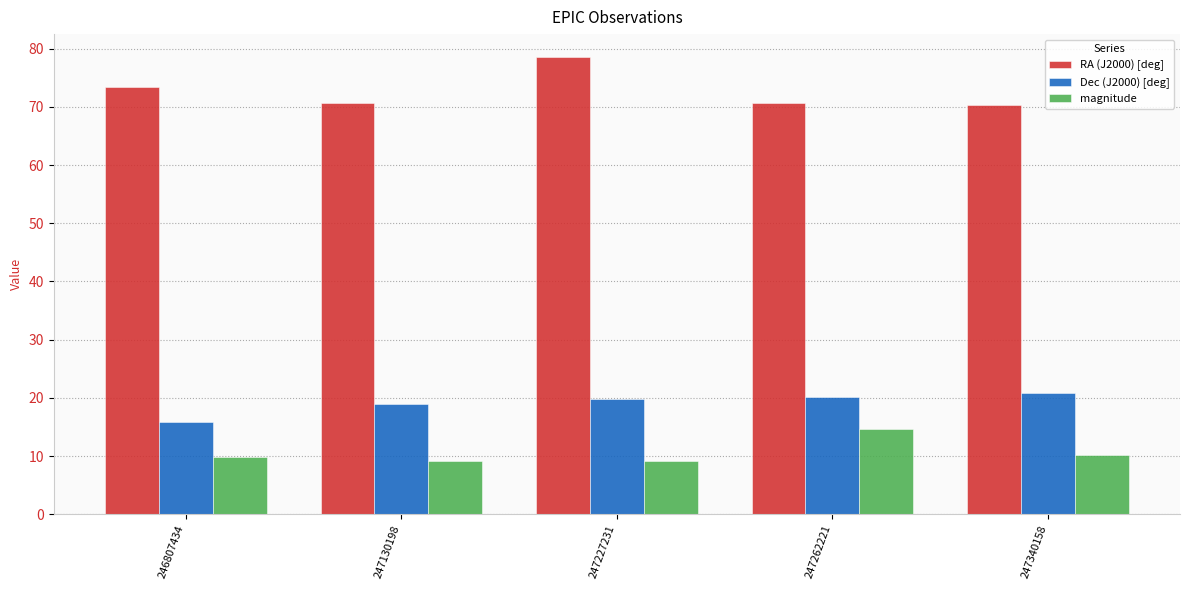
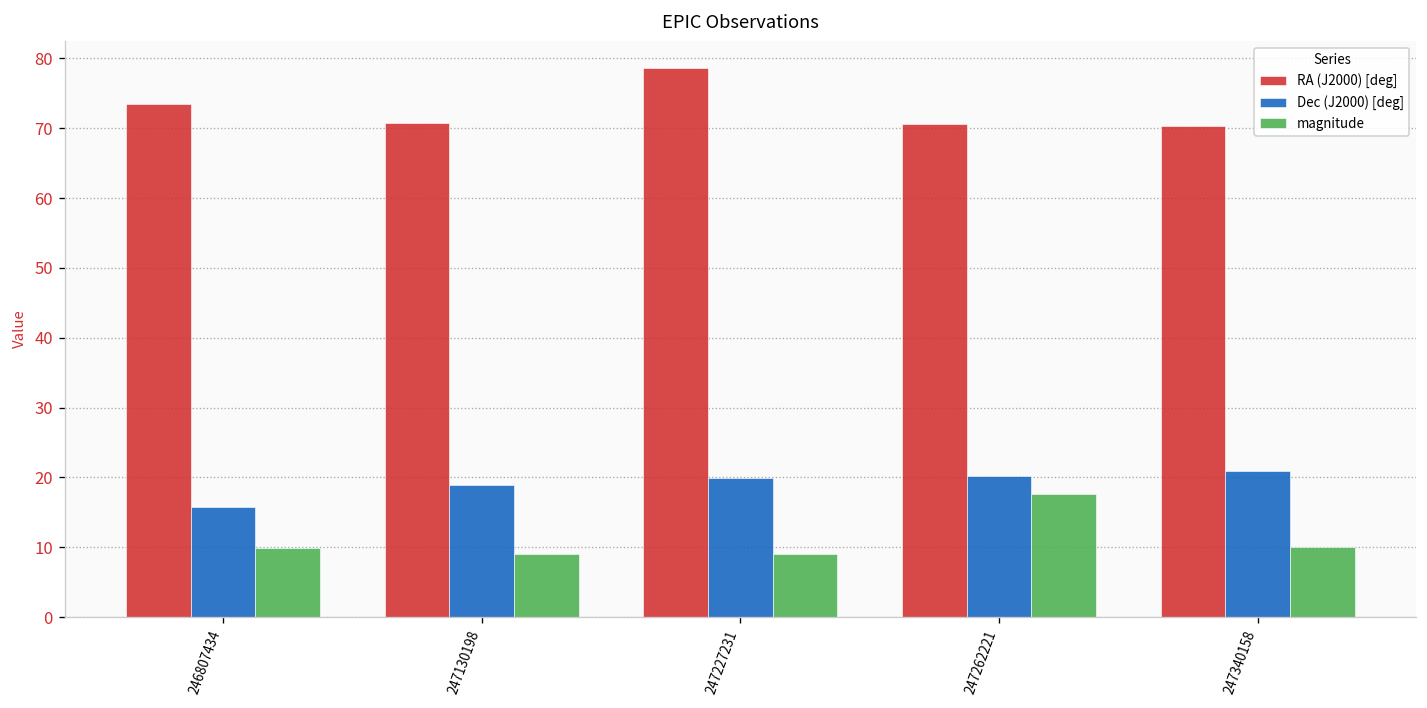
  {
    "RA (J2000) [deg]": {
      "246807434": 73,
      "247130198": 71,
      "247227231": 79,
      "247262221": 71,
      "247340158": 70
    },
    "Dec (J2000) [deg]": {
      "246807434": 16,
      "247130198": 19,
      "247227231": 20,
      "247262221": 20,
      "247340158": 21
    },
    "magnitude": {
      "246807434": 10,
      "247130198": 9,
      "247227231": 9,
-     "247262221": 15,
+     "247262221": 18,
      "247340158": 10
    }
  }
